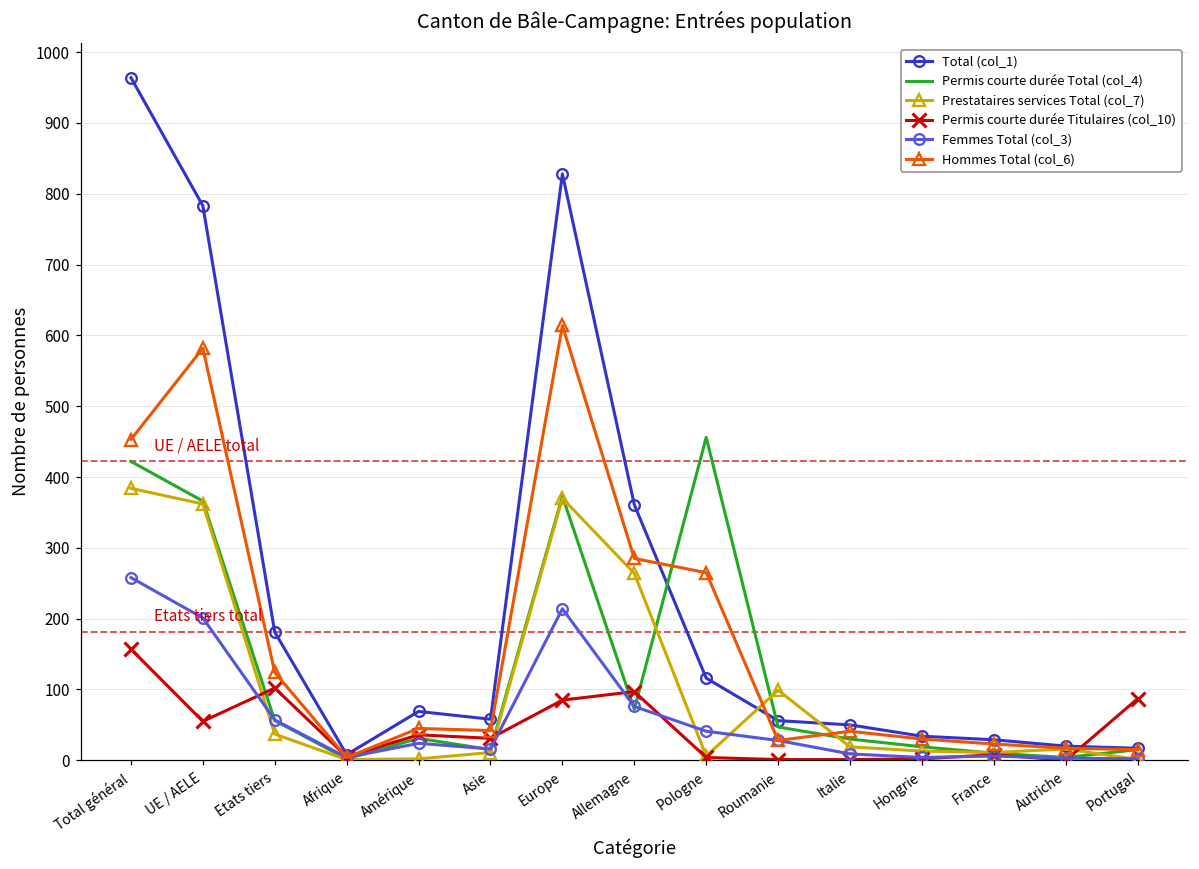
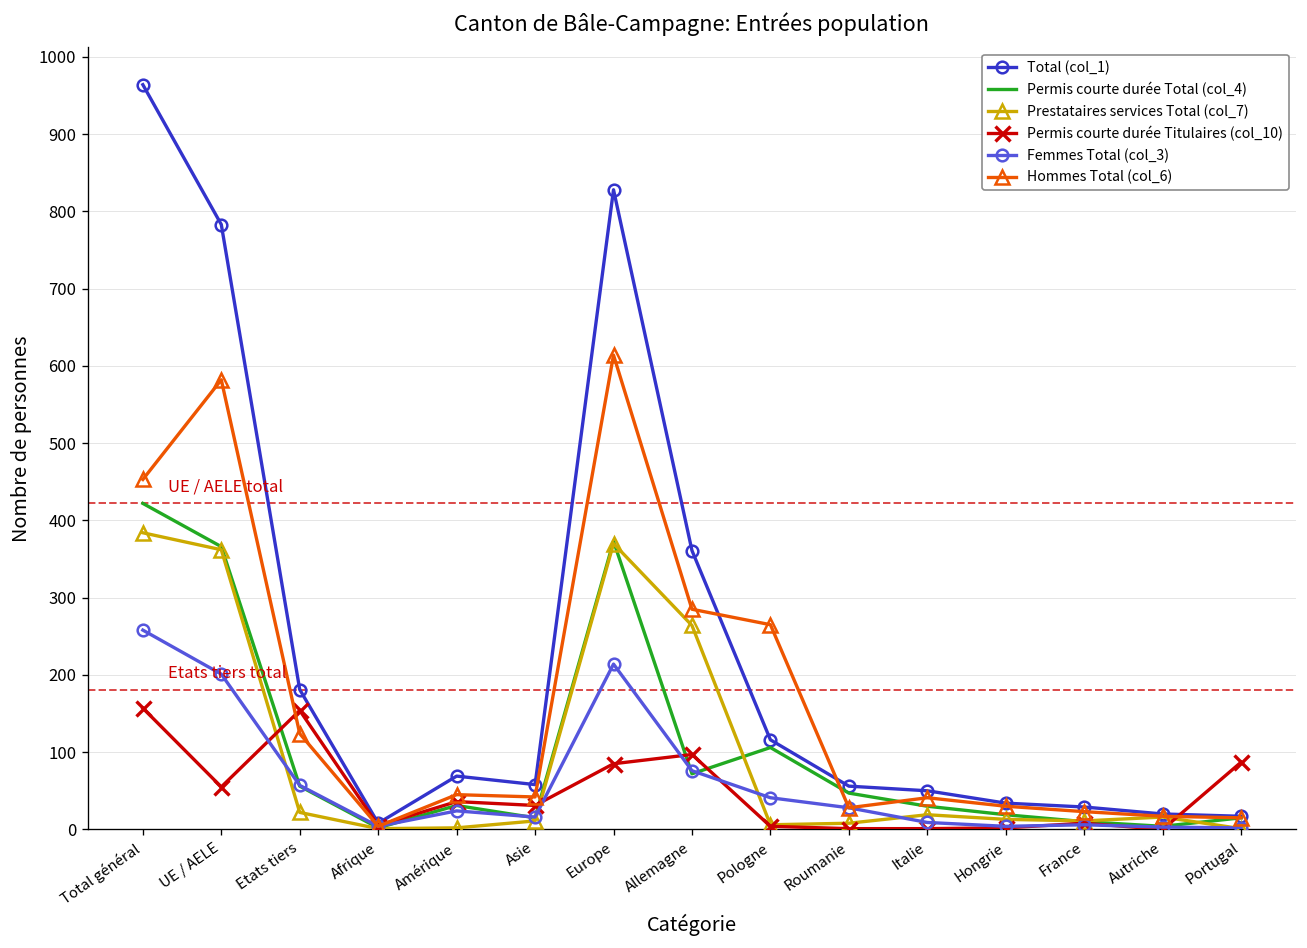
  {
    "Permis courte durée Total (col_4)": {
      "Total général": 420,
      "Amérique": 30,
      "Allemagne": 70,
-     "Pologne": 460,
+     "Pologne": 110,
      "Roumanie": 50,
      "Italie": 30,
      "Hongrie": 20
    },
    "Prestataires services Total (col_7)": {
      "Total général": 380,
-     "Etats tiers": 40,
+     "Etats tiers": 20,
      "Amérique": 0,
      "Asie": 10,
      "Allemagne": 260,
-     "Roumanie": 100,
+     "Roumanie": 10,
      "Italie": 20,
      "Hongrie": 10
    },
    "Permis courte durée Titulaires (col_10)": {
      "Total général": 160,
      "UE / AELE": 60,
-     "Etats tiers": 100,
+     "Etats tiers": 150,
      "Amérique": 40,
      "Asie": 30,
      "Europe": 90,
      "Allemagne": 100,
      "Roumanie": 0,
      "Italie": 0,
      "Portugal": 90
    },
    "Hommes Total (col_6)": {
      "Total général": 450,
      "UE / AELE": 580,
      "Etats tiers": 120,
      "Amérique": 50,
      "Asie": 40,
      "Europe": 610,
      "Allemagne": 290,
      "Pologne": 270,
      "Italie": 40,
      "Hongrie": 30,
      "France": 20
    }
  }
